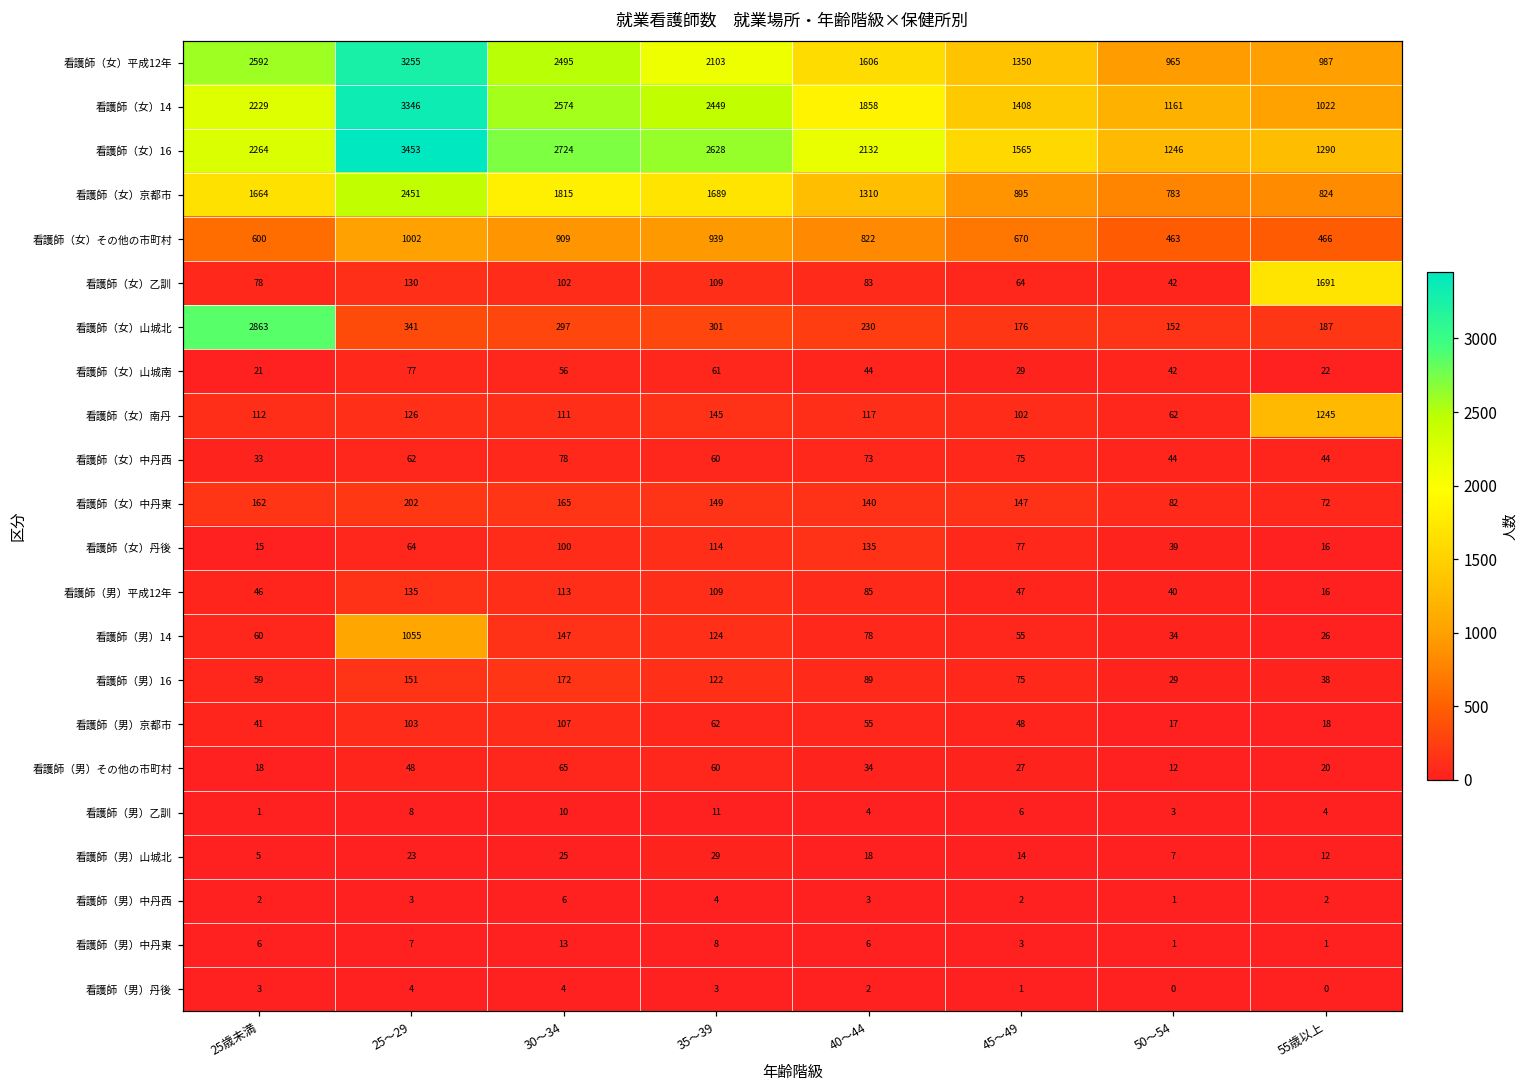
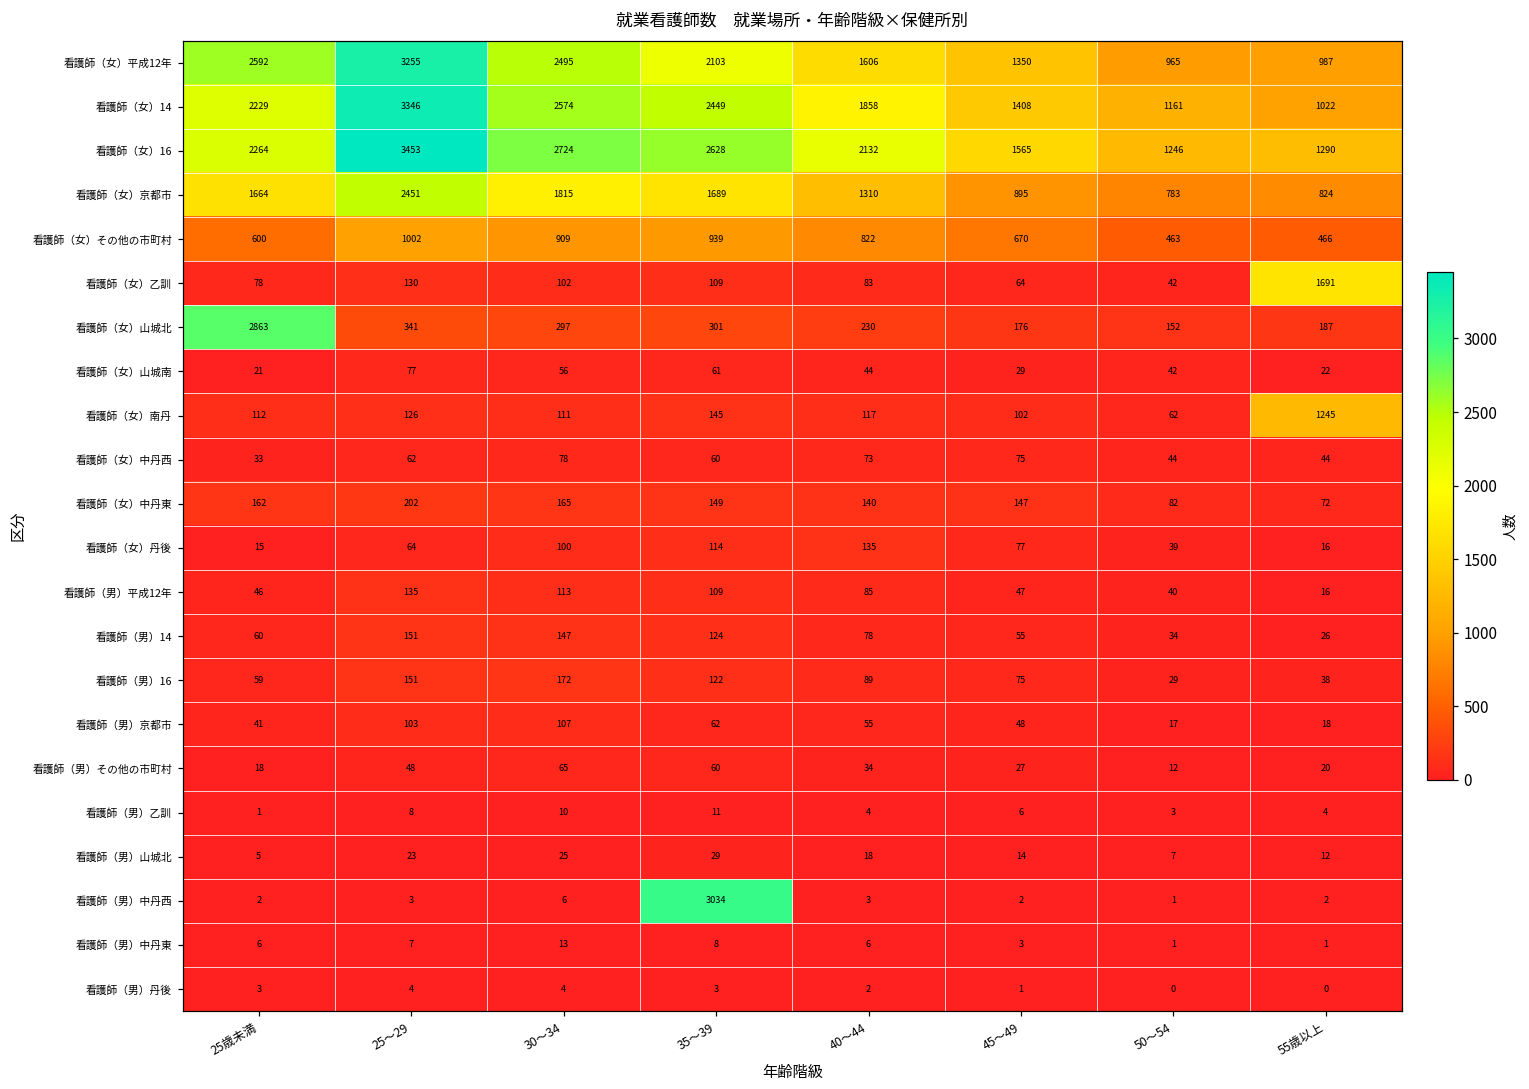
  {
    "看護師（女）平成12年": {
      "25歳未満": 2592,
      "25～29": 3255,
      "30～34": 2495,
      "35～39": 2103,
      "40～44": 1606,
      "45～49": 1350,
      "50～54": 965,
      "55歳以上": 987
    },
    "看護師（女）14": {
      "25歳未満": 2229,
      "25～29": 3346,
      "30～34": 2574,
      "35～39": 2449,
      "40～44": 1858,
      "45～49": 1408,
      "50～54": 1161,
      "55歳以上": 1022
    },
    "看護師（女）16": {
      "25歳未満": 2264,
      "25～29": 3453,
      "30～34": 2724,
      "35～39": 2628,
      "40～44": 2132,
      "45～49": 1565,
      "50～54": 1246,
      "55歳以上": 1290
    },
    "看護師（女）京都市": {
      "25歳未満": 1664,
      "25～29": 2451,
      "30～34": 1815,
      "35～39": 1689,
      "40～44": 1310,
      "45～49": 895,
      "50～54": 783,
      "55歳以上": 824
    },
    "看護師（女）その他の市町村": {
      "25歳未満": 600,
      "25～29": 1002,
      "30～34": 909,
      "35～39": 939,
      "40～44": 822,
      "45～49": 670,
      "50～54": 463,
      "55歳以上": 466
    },
    "看護師（女）乙訓": {
      "25歳未満": 78,
      "25～29": 130,
      "30～34": 102,
      "35～39": 109,
      "40～44": 83,
      "45～49": 64,
      "50～54": 42,
      "55歳以上": 1691
    },
    "看護師（女）山城北": {
      "25歳未満": 2863,
      "25～29": 341,
      "30～34": 297,
      "35～39": 301,
      "40～44": 230,
      "45～49": 176,
      "50～54": 152,
      "55歳以上": 187
    },
    "看護師（女）山城南": {
      "25歳未満": 21,
      "25～29": 77,
      "30～34": 56,
      "35～39": 61,
      "40～44": 44,
      "45～49": 29,
      "50～54": 42,
      "55歳以上": 22
    },
    "看護師（女）南丹": {
      "25歳未満": 112,
      "25～29": 126,
      "30～34": 111,
      "35～39": 145,
      "40～44": 117,
      "45～49": 102,
      "50～54": 62,
      "55歳以上": 1245
    },
    "看護師（女）中丹西": {
      "25歳未満": 33,
      "25～29": 62,
      "30～34": 78,
      "35～39": 60,
      "40～44": 73,
      "45～49": 75,
      "50～54": 44,
      "55歳以上": 44
    },
    "看護師（女）中丹東": {
      "25歳未満": 162,
      "25～29": 202,
      "30～34": 165,
      "35～39": 149,
      "40～44": 140,
      "45～49": 147,
      "50～54": 82,
      "55歳以上": 72
    },
    "看護師（女）丹後": {
      "25歳未満": 15,
      "25～29": 64,
      "30～34": 100,
      "35～39": 114,
      "40～44": 135,
      "45～49": 77,
      "50～54": 39,
      "55歳以上": 16
    },
    "看護師（男）平成12年": {
      "25歳未満": 46,
      "25～29": 135,
      "30～34": 113,
      "35～39": 109,
      "40～44": 85,
      "45～49": 47,
      "50～54": 40,
      "55歳以上": 16
    },
    "看護師（男）14": {
      "25歳未満": 60,
-     "25～29": 1055,
+     "25～29": 151,
      "30～34": 147,
      "35～39": 124,
      "40～44": 78,
      "45～49": 55,
      "50～54": 34,
      "55歳以上": 26
    },
    "看護師（男）16": {
      "25歳未満": 59,
      "25～29": 151,
      "30～34": 172,
      "35～39": 122,
      "40～44": 89,
      "45～49": 75,
      "50～54": 29,
      "55歳以上": 38
    },
    "看護師（男）京都市": {
      "25歳未満": 41,
      "25～29": 103,
      "30～34": 107,
      "35～39": 62,
      "40～44": 55,
      "45～49": 48,
      "50～54": 17,
      "55歳以上": 18
    },
    "看護師（男）その他の市町村": {
      "25歳未満": 18,
      "25～29": 48,
      "30～34": 65,
      "35～39": 60,
      "40～44": 34,
      "45～49": 27,
      "50～54": 12,
      "55歳以上": 20
    },
    "看護師（男）乙訓": {
      "25歳未満": 1,
      "25～29": 8,
      "30～34": 10,
      "35～39": 11,
      "40～44": 4,
      "45～49": 6,
      "50～54": 3,
      "55歳以上": 4
    },
    "看護師（男）山城北": {
      "25歳未満": 5,
      "25～29": 23,
      "30～34": 25,
      "35～39": 29,
      "40～44": 18,
      "45～49": 14,
      "50～54": 7,
      "55歳以上": 12
    },
    "看護師（男）中丹西": {
      "25歳未満": 2,
      "25～29": 3,
      "30～34": 6,
-     "35～39": 4,
+     "35～39": 3034,
      "40～44": 3,
      "45～49": 2,
      "50～54": 1,
      "55歳以上": 2
    },
    "看護師（男）中丹東": {
      "25歳未満": 6,
      "25～29": 7,
      "30～34": 13,
      "35～39": 8,
      "40～44": 6,
      "45～49": 3,
      "50～54": 1,
      "55歳以上": 1
    },
    "看護師（男）丹後": {
      "25歳未満": 3,
      "25～29": 4,
      "30～34": 4,
      "35～39": 3,
      "40～44": 2,
      "45～49": 1,
      "50～54": 0,
      "55歳以上": 0
    }
  }
